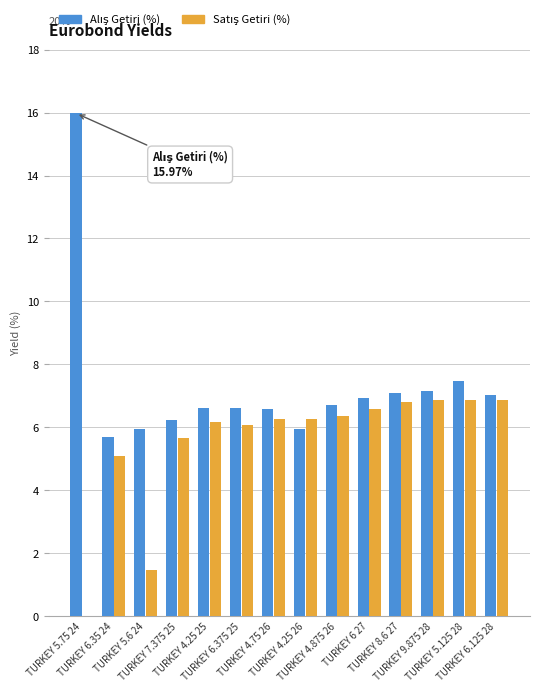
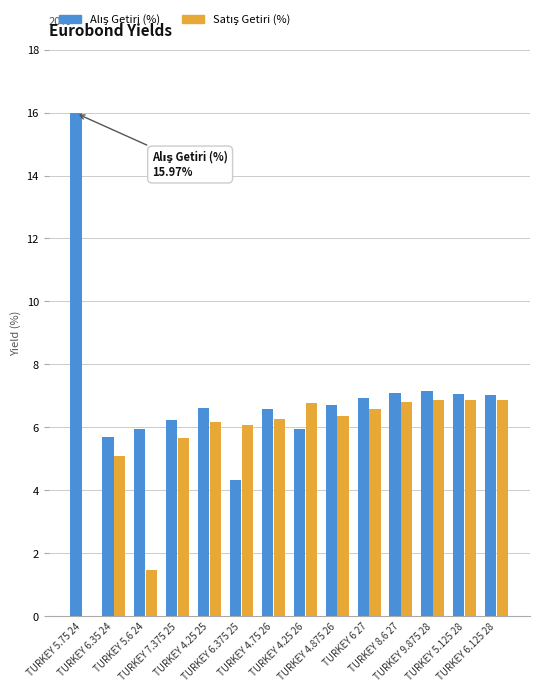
  {
    "Alış Getiri (%)": {
      "TURKEY 6.35 24": 5.7,
      "TURKEY 5.6 24": 5.9,
      "TURKEY 7.375 25": 6.2,
      "TURKEY 4.25 25": 6.6,
-     "TURKEY 6.375 25": 6.6,
+     "TURKEY 6.375 25": 4.3,
      "TURKEY 4.75 26": 6.6,
      "TURKEY 4.25 26": 6.0,
      "TURKEY 4.875 26": 6.7,
      "TURKEY 6 27": 6.9,
      "TURKEY 8.6 27": 7.1,
      "TURKEY 9.875 28": 7.2,
-     "TURKEY 5.125 28": 7.5,
+     "TURKEY 5.125 28": 7.0,
      "TURKEY 6.125 28": 7.0
    },
    "Satış Getiri (%)": {
      "TURKEY 5.75 24": 0.0,
      "TURKEY 6.35 24": 5.1,
      "TURKEY 5.6 24": 1.5,
      "TURKEY 7.375 25": 5.7,
      "TURKEY 4.25 25": 6.2,
      "TURKEY 6.375 25": 6.1,
      "TURKEY 4.75 26": 6.3,
-     "TURKEY 4.25 26": 6.3,
+     "TURKEY 4.25 26": 6.8,
      "TURKEY 4.875 26": 6.4,
      "TURKEY 6 27": 6.6,
      "TURKEY 8.6 27": 6.8,
      "TURKEY 9.875 28": 6.9,
      "TURKEY 5.125 28": 6.9,
      "TURKEY 6.125 28": 6.9
    }
  }
